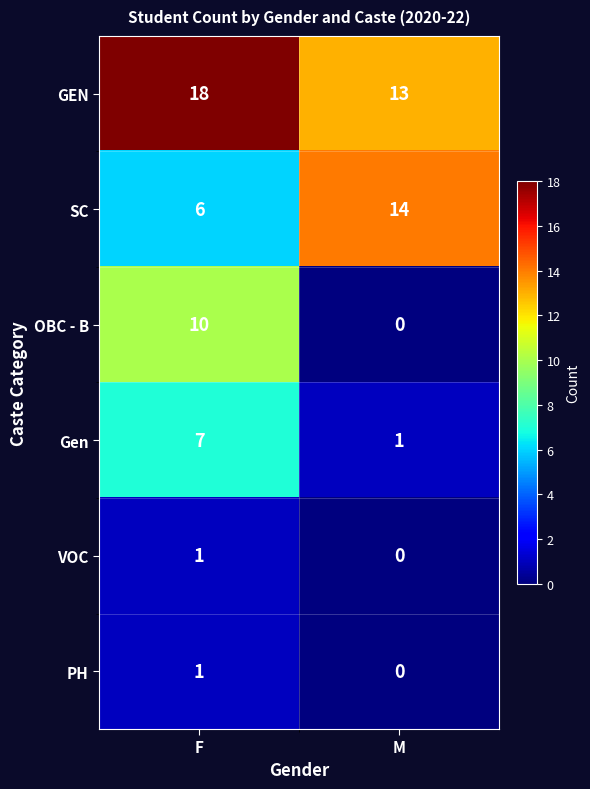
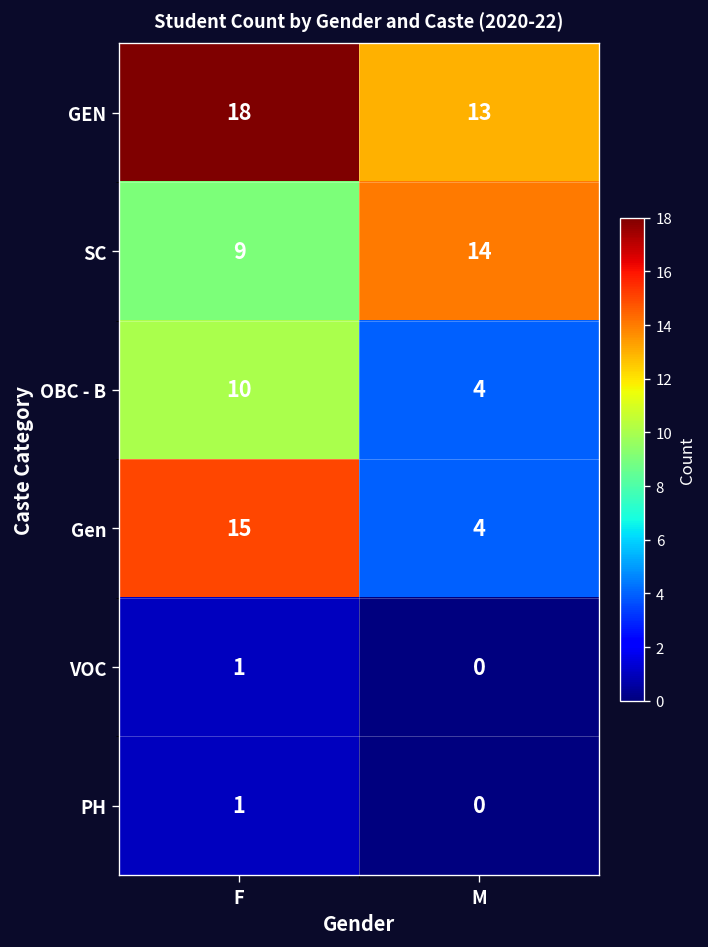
  {
    "GEN": {
      "F": 18,
      "M": 13
    },
    "SC": {
-     "F": 6,
+     "F": 9,
      "M": 14
    },
    "OBC - B": {
      "F": 10,
-     "M": 0
+     "M": 4
    },
    "Gen": {
-     "F": 7,
-     "M": 1
+     "F": 15,
+     "M": 4
    },
    "VOC": {
      "F": 1,
      "M": 0
    },
    "PH": {
      "F": 1,
      "M": 0
    }
  }
